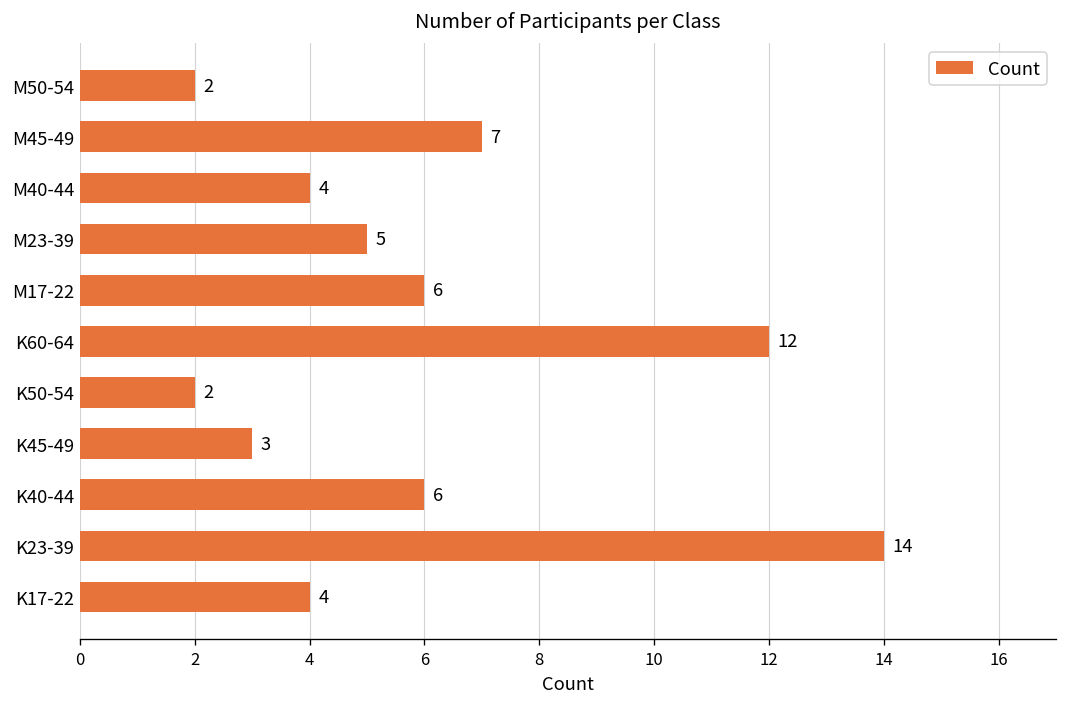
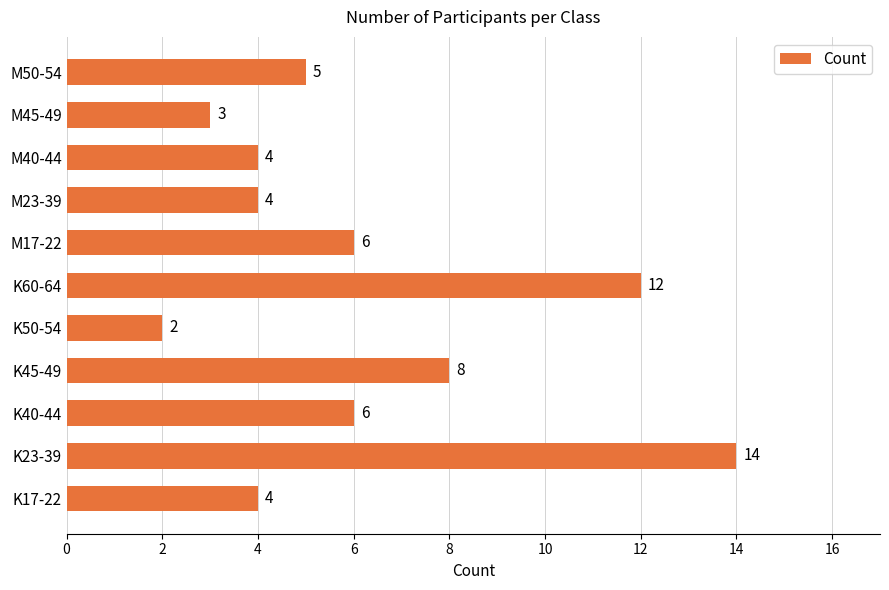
  {
-   "M50-54": 2,
-   "M45-49": 7,
+   "M50-54": 5,
+   "M45-49": 3,
    "M40-44": 4,
-   "M23-39": 5,
+   "M23-39": 4,
    "M17-22": 6,
    "K60-64": 12,
    "K50-54": 2,
-   "K45-49": 3,
+   "K45-49": 8,
    "K40-44": 6,
    "K23-39": 14,
    "K17-22": 4
  }
